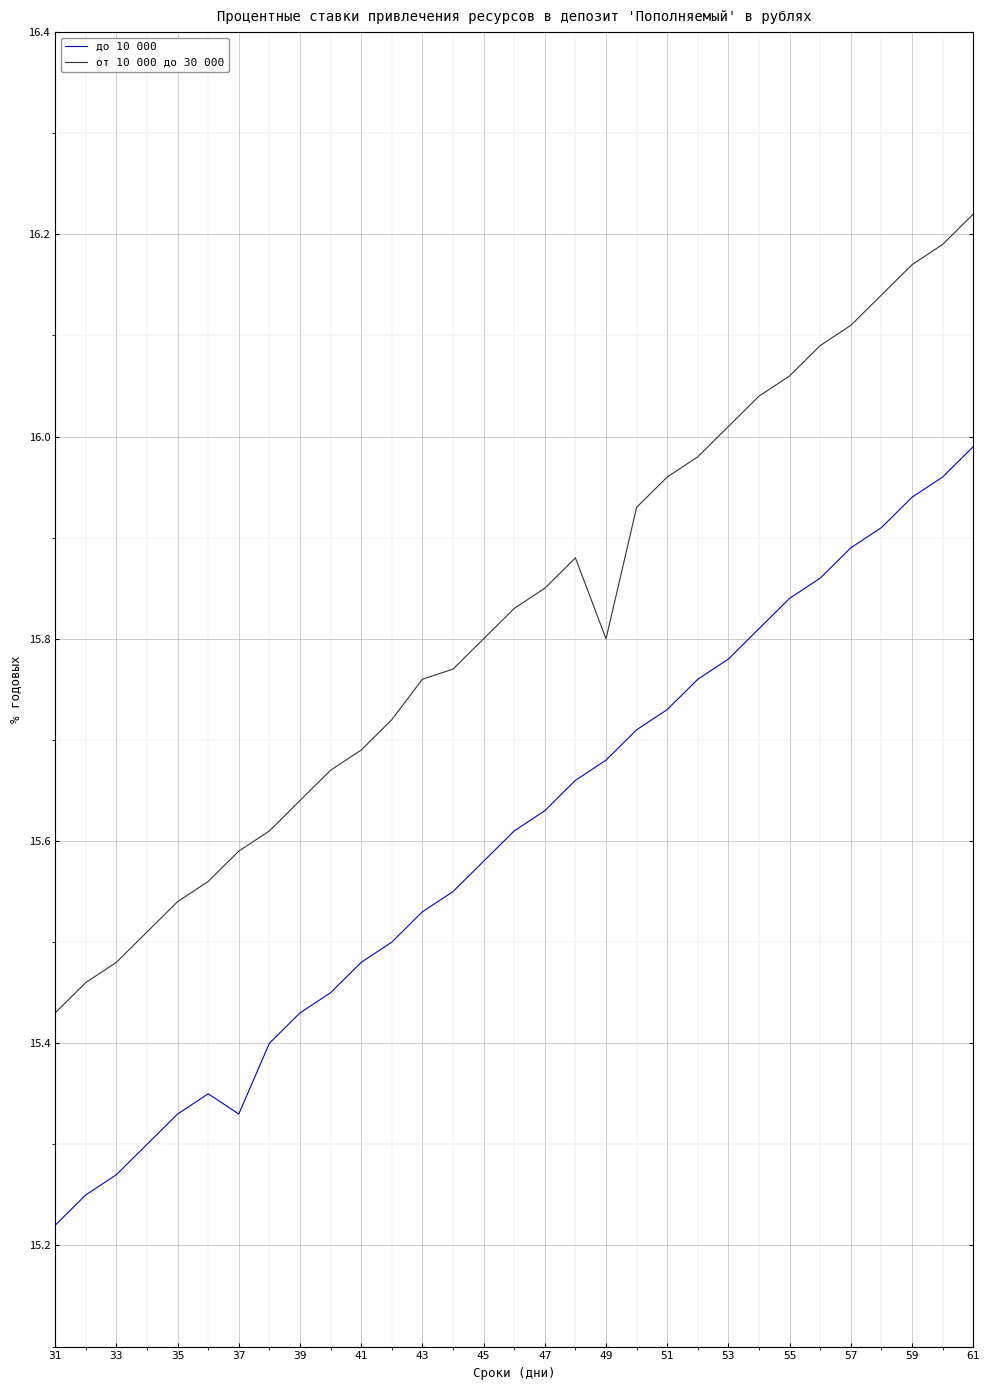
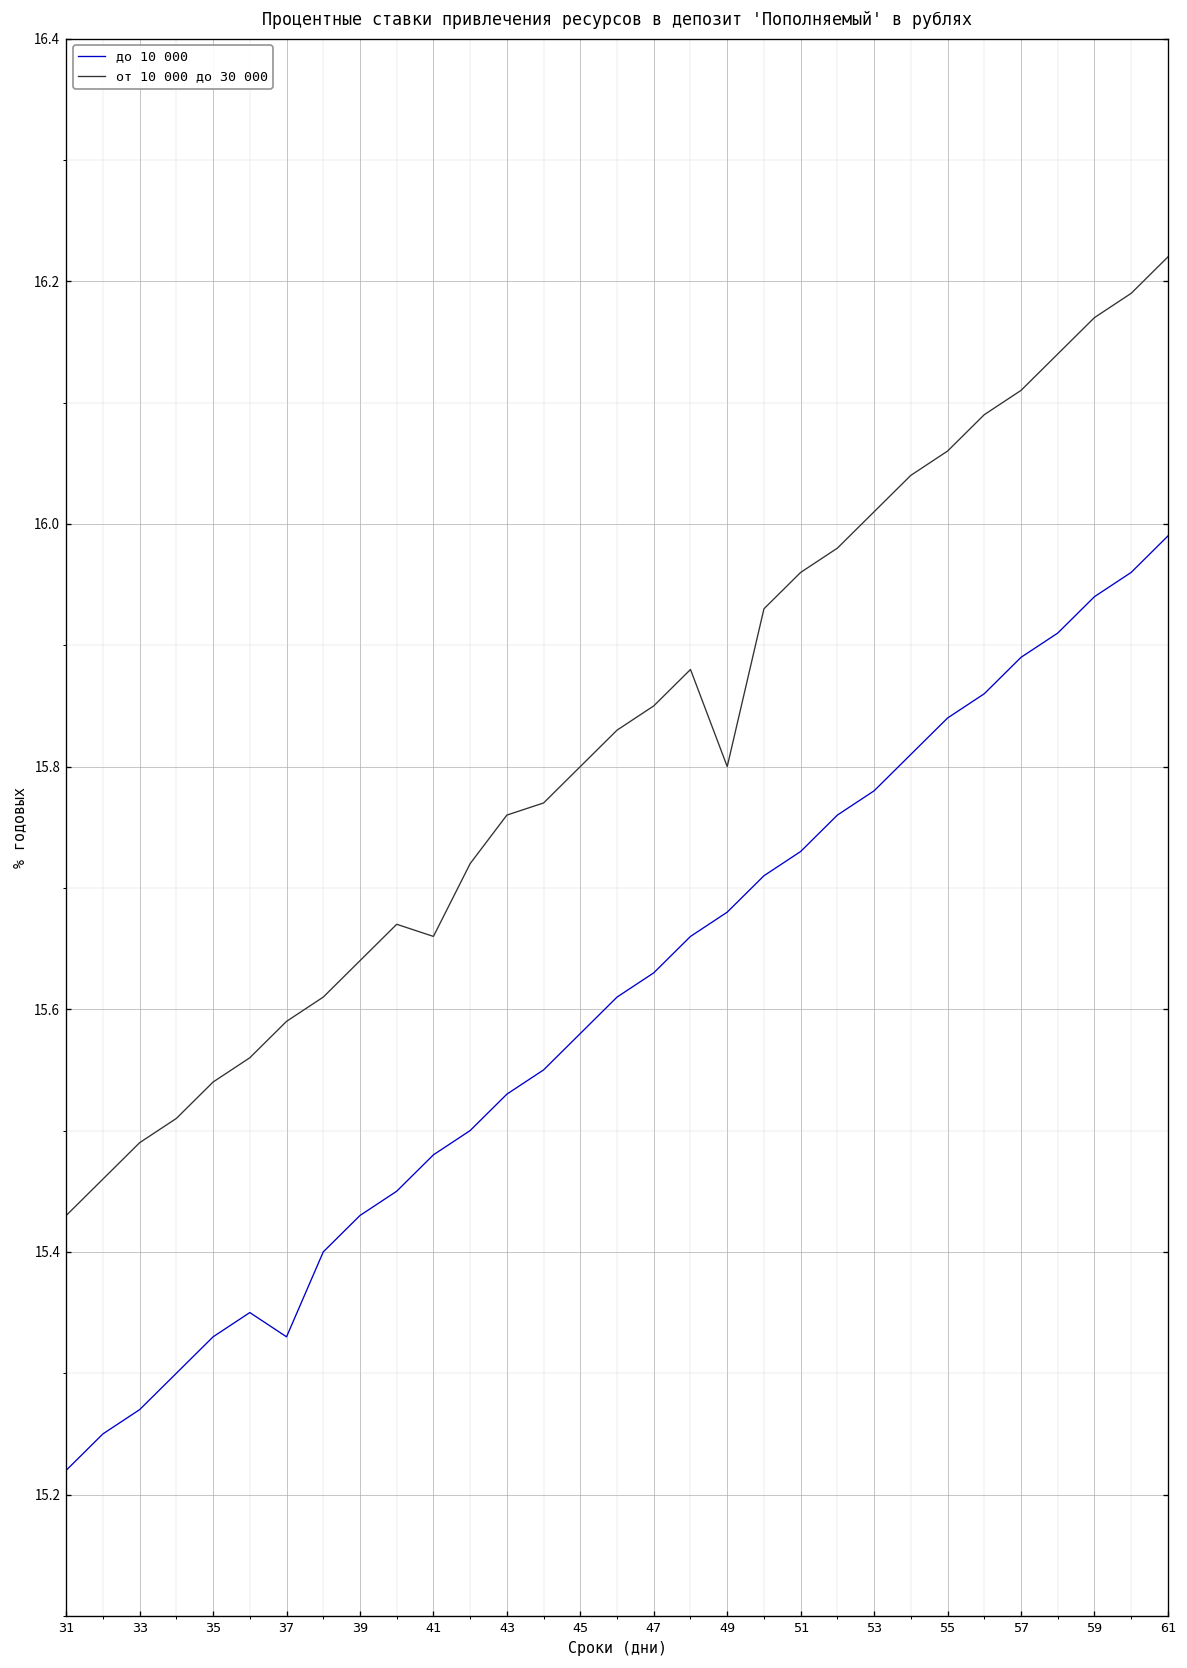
  {
    "до 10 000": {
      "31": 15.22,
      "33": 15.27,
      "35": 15.33,
      "37": 15.33,
      "39": 15.43,
      "41": 15.48,
      "43": 15.53,
      "45": 15.58,
      "47": 15.63,
      "49": 15.68,
      "51": 15.73,
      "53": 15.78,
      "55": 15.84,
      "57": 15.89,
      "59": 15.94,
      "61": 15.99
    },
    "от 10 000 до 30 000": {
      "31": 15.43,
-     "33": 15.48,
+     "33": 15.49,
      "35": 15.54,
      "37": 15.59,
      "39": 15.64,
-     "41": 15.69,
+     "41": 15.66,
      "43": 15.76,
      "45": 15.80,
      "47": 15.85,
      "49": 15.80,
      "51": 15.96,
      "53": 16.01,
      "55": 16.06,
      "57": 16.11,
      "59": 16.17,
      "61": 16.22
    }
  }
